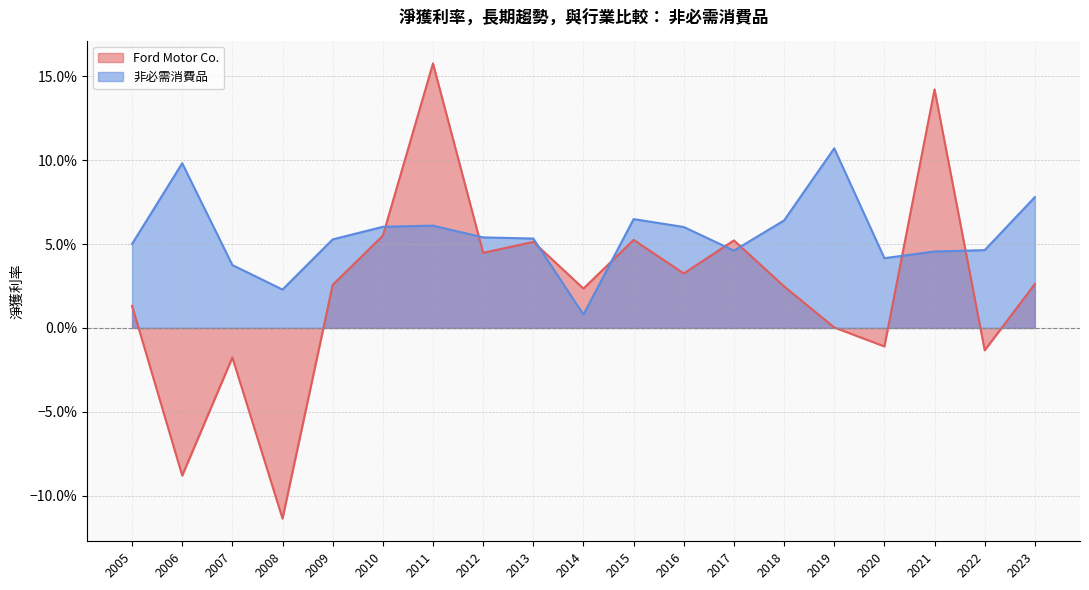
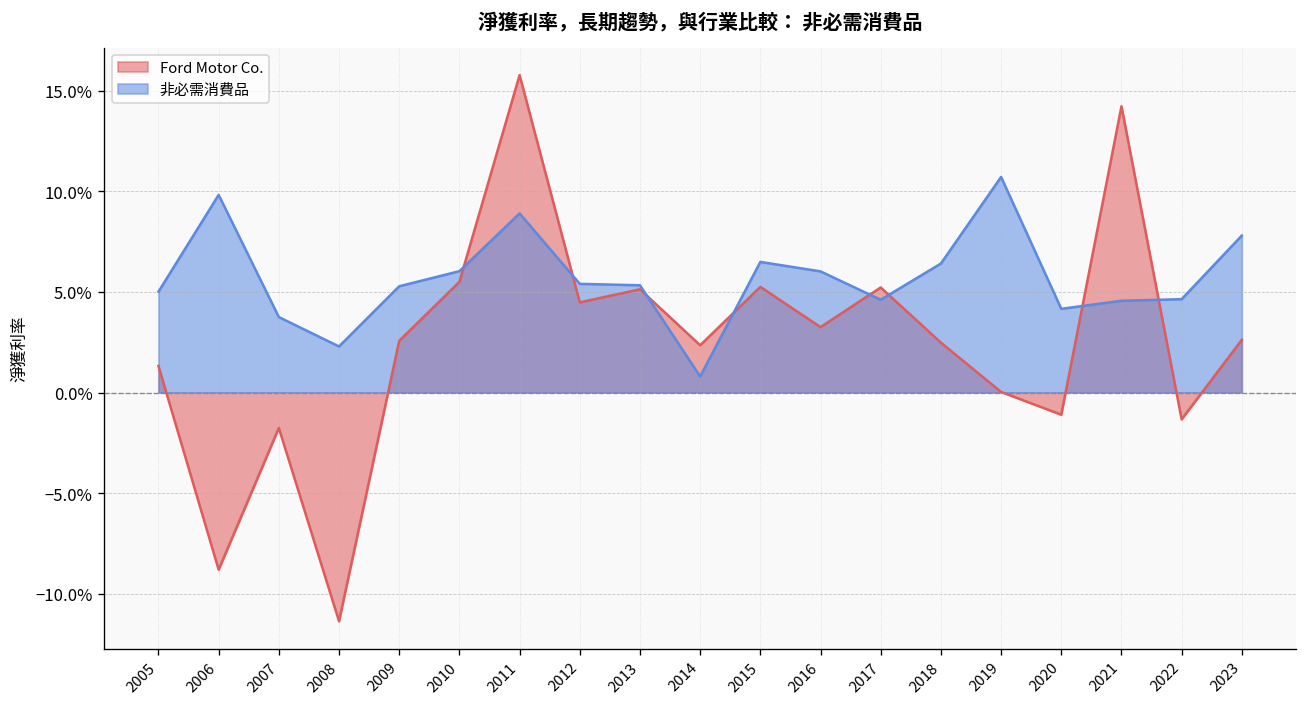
  {
    "非必需消費品": {
      "2005": "5.0%",
      "2006": "9.8%",
      "2007": "3.8%",
      "2008": "2.3%",
      "2009": "5.3%",
      "2010": "6.0%",
-     "2011": "6.1%",
+     "2011": "8.9%",
      "2012": "5.4%",
      "2013": "5.3%",
      "2014": "0.8%",
      "2015": "6.5%",
      "2016": "6.0%",
      "2017": "4.6%",
      "2018": "6.4%",
      "2019": "10.7%",
      "2020": "4.2%",
      "2021": "4.6%",
      "2022": "4.6%",
      "2023": "7.8%"
    }
  }
